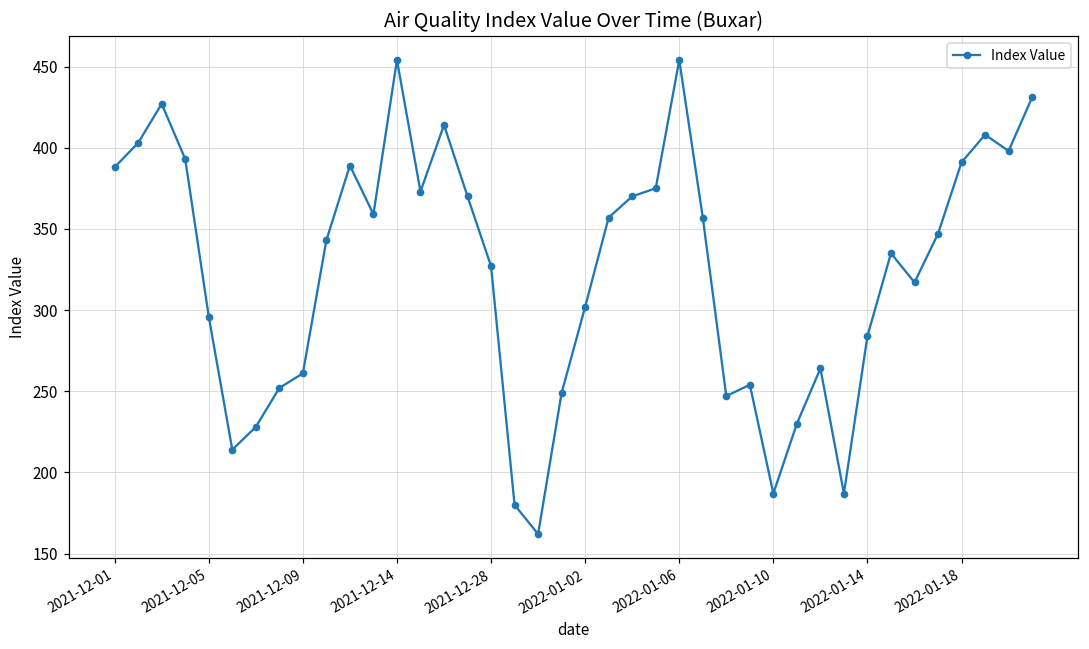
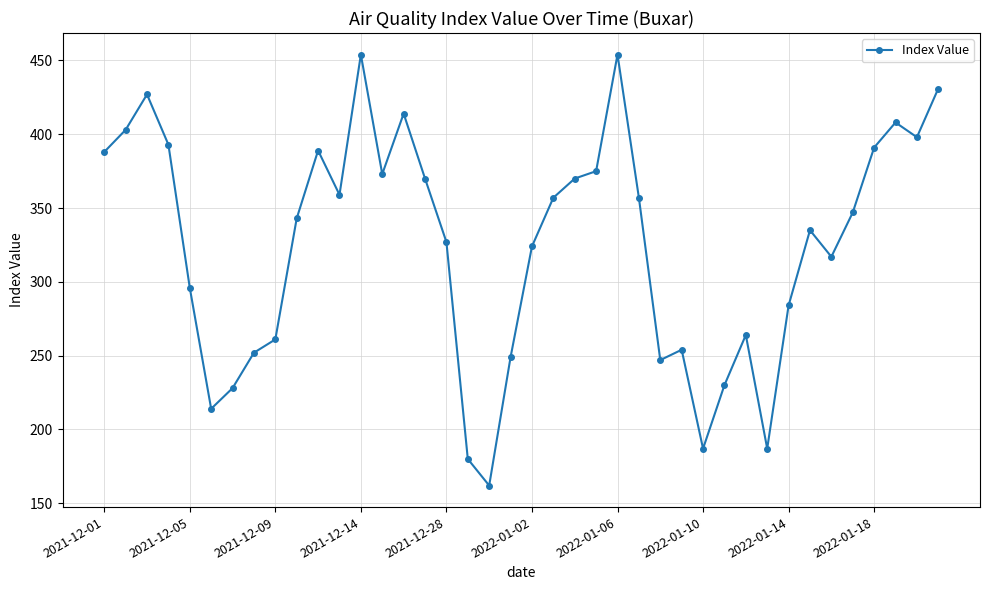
  {
    "2021-12-01": 388,
    "2021-12-05": 296,
    "2021-12-09": 261,
    "2021-12-14": 454,
    "2021-12-28": 327,
-   "2022-01-02": 302,
+   "2022-01-02": 324,
    "2022-01-06": 454,
    "2022-01-10": 187,
    "2022-01-14": 284,
    "2022-01-18": 391
  }
